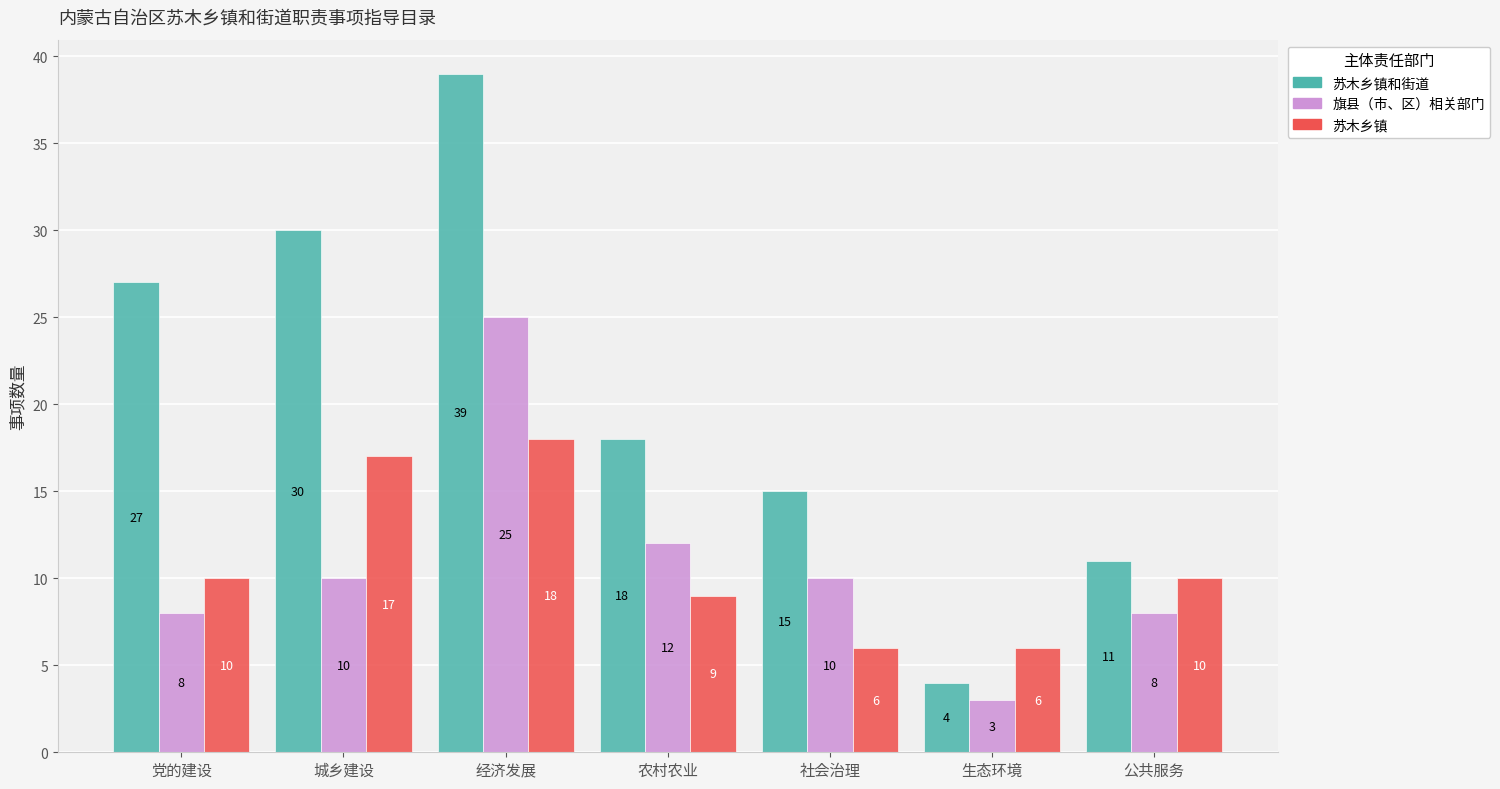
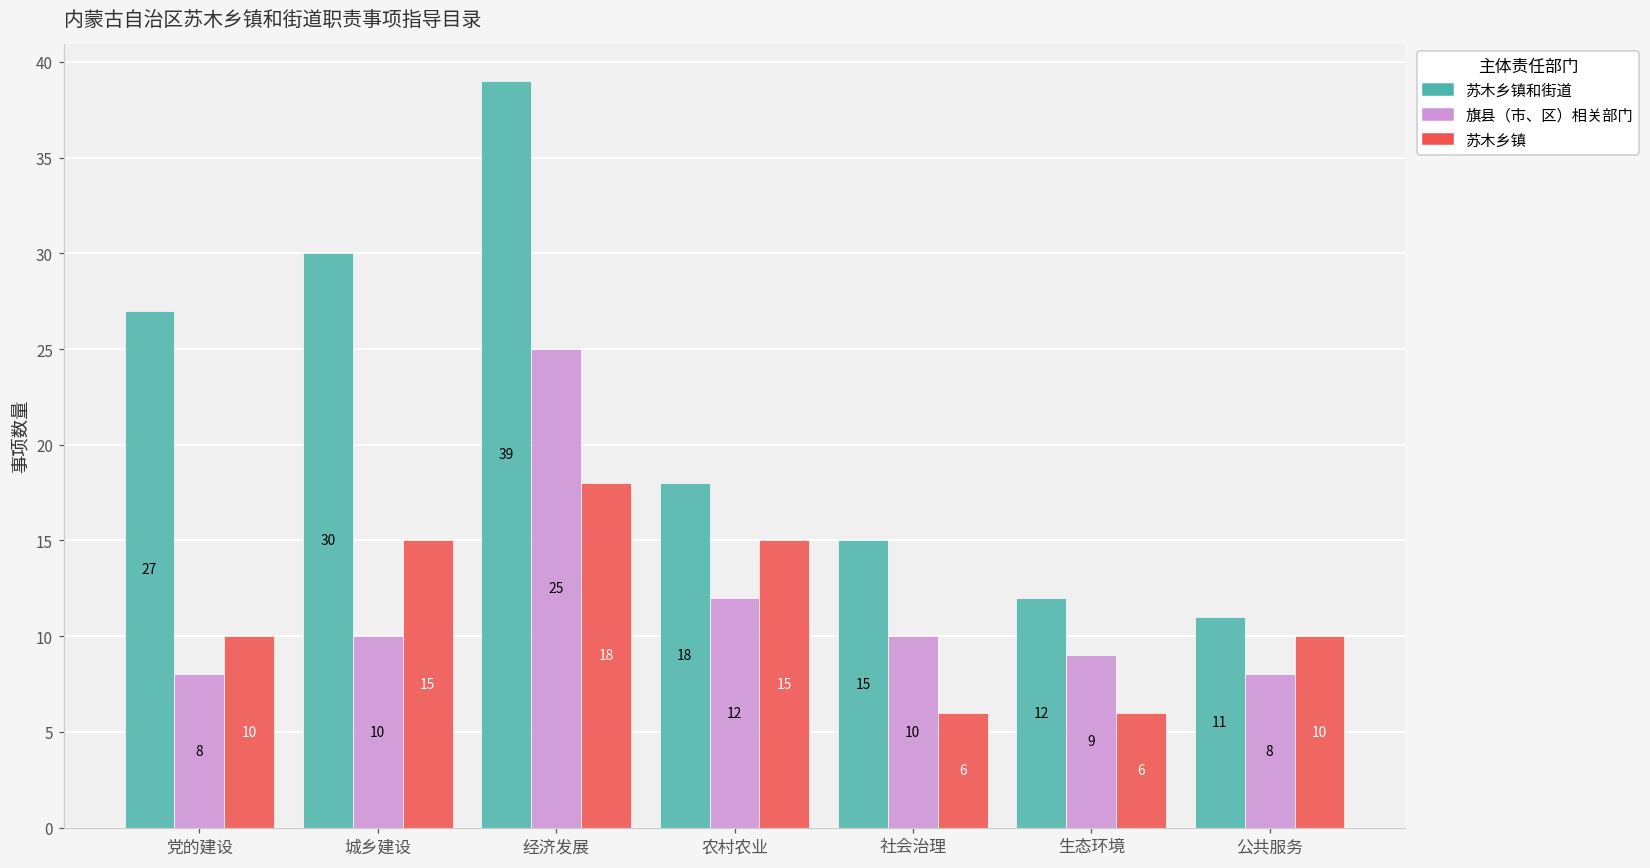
  {
    "苏木乡镇和街道": {
      "党的建设": 27,
      "城乡建设": 30,
      "经济发展": 39,
      "农村农业": 18,
      "社会治理": 15,
-     "生态环境": 4,
+     "生态环境": 12,
      "公共服务": 11
    },
    "旗县（市、区）相关部门": {
      "党的建设": 8,
      "城乡建设": 10,
      "经济发展": 25,
      "农村农业": 12,
      "社会治理": 10,
-     "生态环境": 3,
+     "生态环境": 9,
      "公共服务": 8
    },
    "苏木乡镇": {
      "党的建设": 10,
-     "城乡建设": 17,
+     "城乡建设": 15,
      "经济发展": 18,
-     "农村农业": 9,
+     "农村农业": 15,
      "社会治理": 6,
      "生态环境": 6,
      "公共服务": 10
    }
  }
